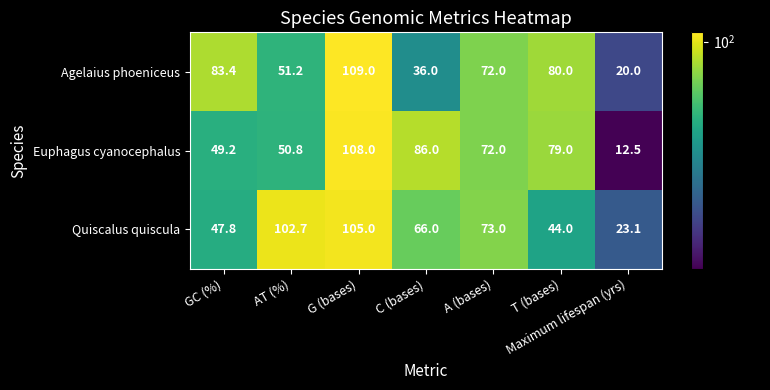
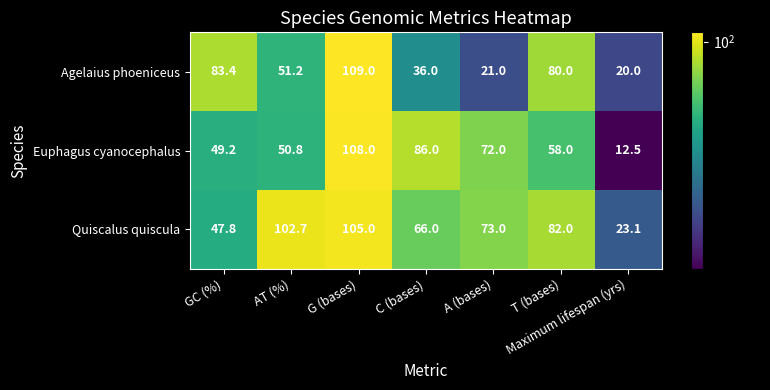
  {
    "Agelaius phoeniceus": {
      "GC (%)": 83.4,
      "AT (%)": 51.2,
      "G (bases)": 109.0,
      "C (bases)": 36.0,
-     "A (bases)": 72.0,
+     "A (bases)": 21.0,
      "T (bases)": 80.0,
      "Maximum lifespan (yrs)": 20.0
    },
    "Euphagus cyanocephalus": {
      "GC (%)": 49.2,
      "AT (%)": 50.8,
      "G (bases)": 108.0,
      "C (bases)": 86.0,
      "A (bases)": 72.0,
-     "T (bases)": 79.0,
+     "T (bases)": 58.0,
      "Maximum lifespan (yrs)": 12.5
    },
    "Quiscalus quiscula": {
      "GC (%)": 47.8,
      "AT (%)": 102.7,
      "G (bases)": 105.0,
      "C (bases)": 66.0,
      "A (bases)": 73.0,
-     "T (bases)": 44.0,
+     "T (bases)": 82.0,
      "Maximum lifespan (yrs)": 23.1
    }
  }
